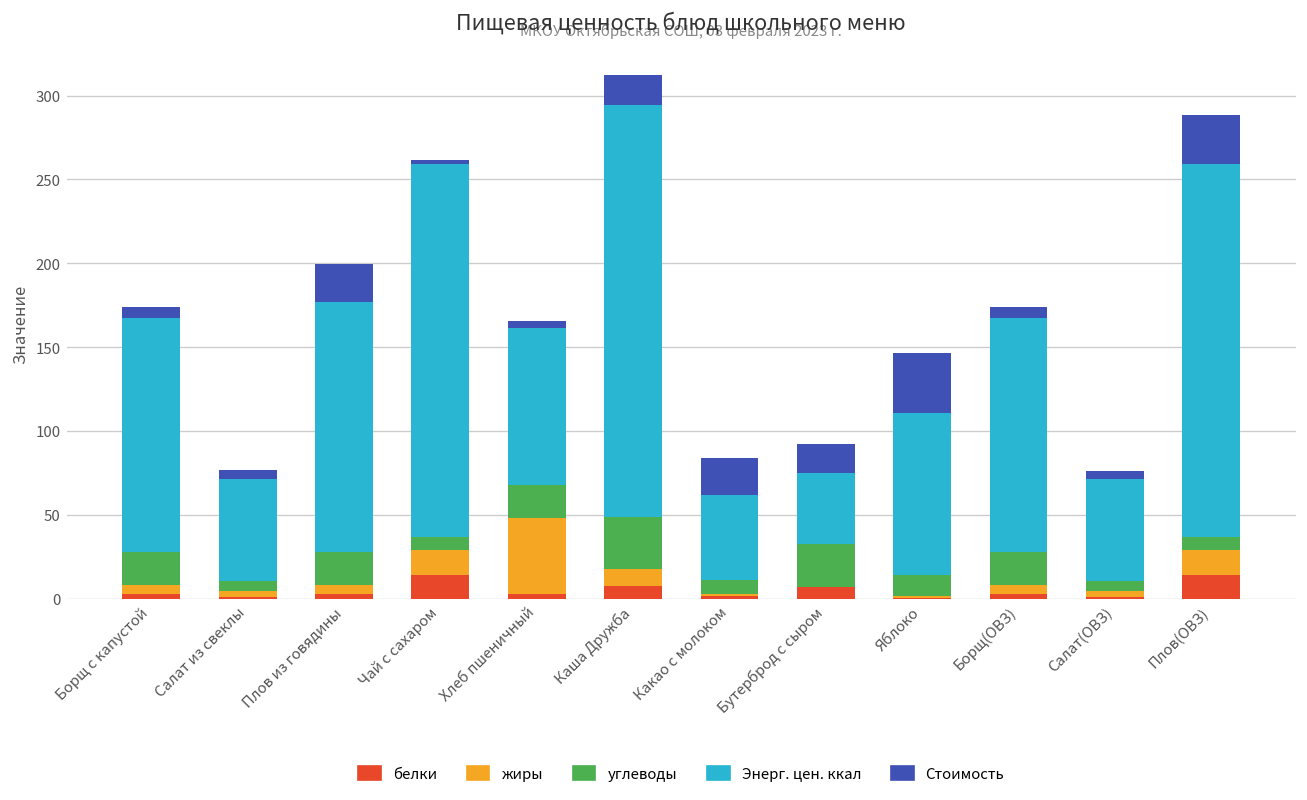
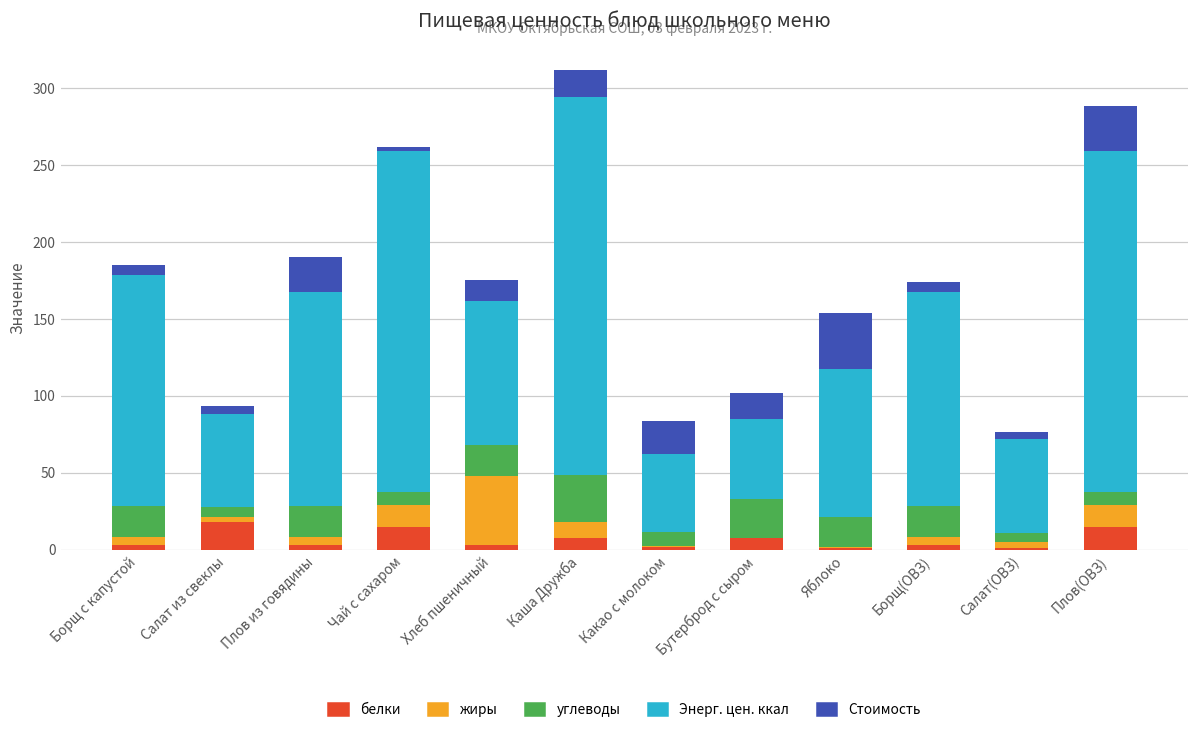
  {
    "белки": {
      "Борщ с капустой": 3,
-     "Салат из свеклы": 1,
+     "Салат из свеклы": 18,
      "Плов из говядины": 3,
      "Чай с сахаром": 15,
      "Хлеб пшеничный": 3,
      "Каша Дружба": 8,
      "Бутерброд с сыром": 7,
      "Борщ(ОВЗ)": 3,
      "Плов(ОВЗ)": 15
    },
    "жиры": {
      "Борщ с капустой": 5,
      "Салат из свеклы": 4,
      "Плов из говядины": 5,
      "Чай с сахаром": 15,
      "Хлеб пшеничный": 45,
      "Каша Дружба": 10,
      "Бутерброд с сыром": 0,
      "Борщ(ОВЗ)": 5,
      "Салат(ОВЗ)": 4,
      "Плов(ОВЗ)": 15
    },
    "углеводы": {
      "Борщ с капустой": 20,
      "Салат из свеклы": 6,
      "Плов из говядины": 20,
      "Чай с сахаром": 8,
      "Хлеб пшеничный": 20,
      "Каша Дружба": 31,
      "Какао с молоком": 9,
      "Бутерброд с сыром": 26,
-     "Яблоко": 13,
+     "Яблоко": 20,
      "Борщ(ОВЗ)": 20,
      "Салат(ОВЗ)": 6,
      "Плов(ОВЗ)": 8
    },
    "Энерг. цен. ккал": {
-     "Борщ с капустой": 139,
+     "Борщ с капустой": 151,
      "Салат из свеклы": 61,
-     "Плов из говядины": 149,
+     "Плов из говядины": 139,
      "Чай с сахаром": 222,
      "Хлеб пшеничный": 94,
      "Каша Дружба": 246,
      "Какао с молоком": 51,
-     "Бутерброд с сыром": 42,
+     "Бутерброд с сыром": 52,
      "Яблоко": 96,
      "Борщ(ОВЗ)": 139,
      "Салат(ОВЗ)": 61,
      "Плов(ОВЗ)": 222
    },
    "Стоимость": {
      "Борщ с капустой": 6,
      "Салат из свеклы": 5,
      "Плов из говядины": 23,
      "Чай с сахаром": 3,
-     "Хлеб пшеничный": 4,
+     "Хлеб пшеничный": 13,
      "Каша Дружба": 18,
      "Какао с молоком": 22,
      "Бутерброд с сыром": 17,
      "Яблоко": 36,
      "Борщ(ОВЗ)": 6,
      "Салат(ОВЗ)": 5,
      "Плов(ОВЗ)": 29
    }
  }
